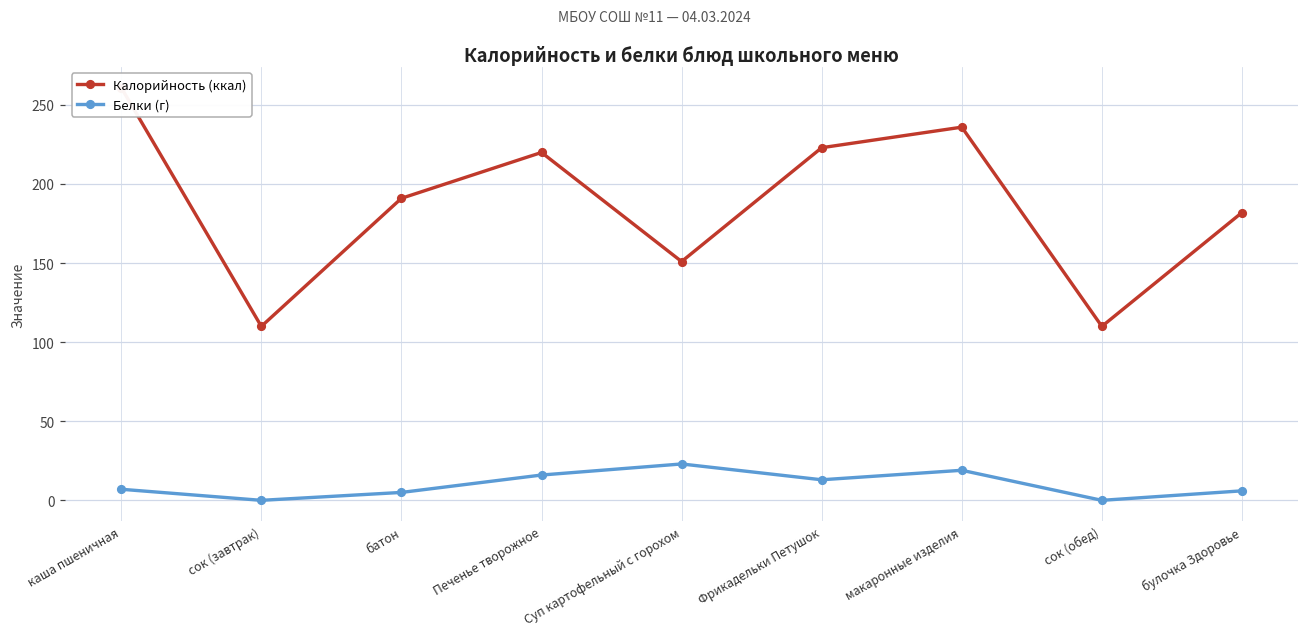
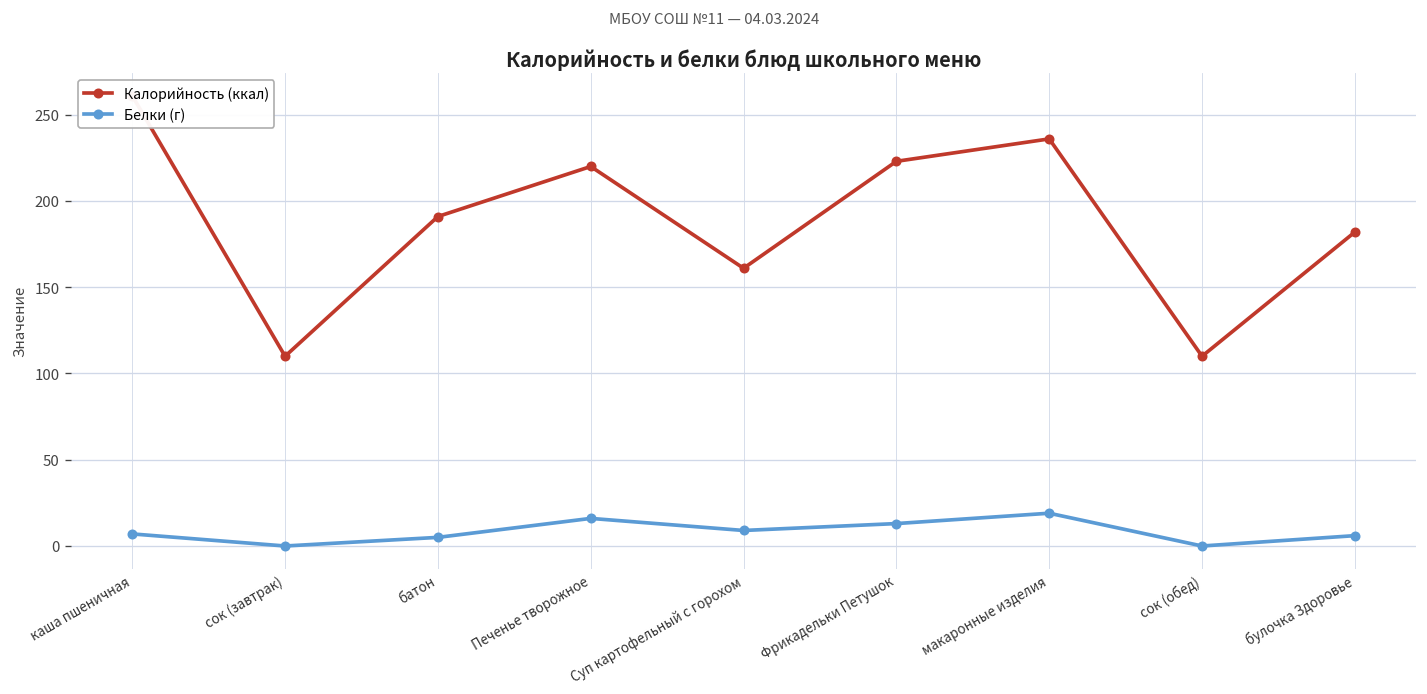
  {
    "Калорийность (ккал)": {
      "сок (завтрак)": 110,
      "батон": 191,
      "Печенье творожное": 220,
-     "Суп картофельный с горохом": 151,
+     "Суп картофельный с горохом": 161,
      "Фрикадельки Петушок": 223,
      "макаронные изделия": 236,
      "сок (обед)": 110,
      "булочка Здоровье": 182
    },
    "Белки (г)": {
      "каша пшеничная": 7,
      "сок (завтрак)": 0,
      "батон": 5,
      "Печенье творожное": 16,
-     "Суп картофельный с горохом": 23,
+     "Суп картофельный с горохом": 9,
      "Фрикадельки Петушок": 13,
      "макаронные изделия": 19,
      "сок (обед)": 0,
      "булочка Здоровье": 6
    }
  }
